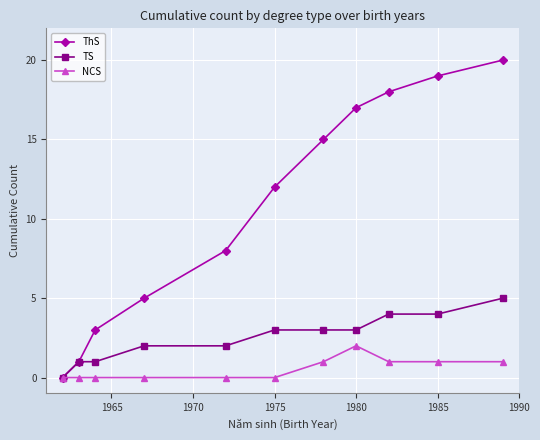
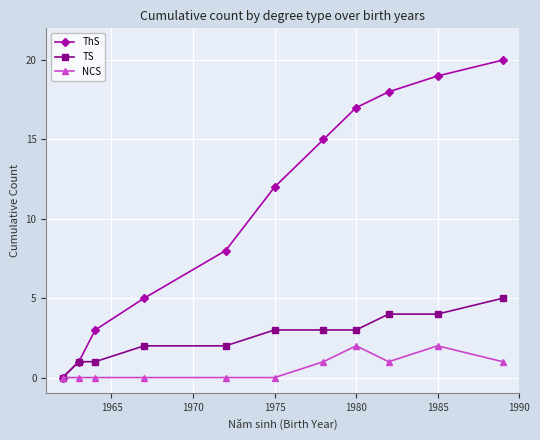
  {
    "NCS": {
      "1975": 0,
      "1980": 2,
-     "1985": 1
+     "1985": 2
    }
  }
